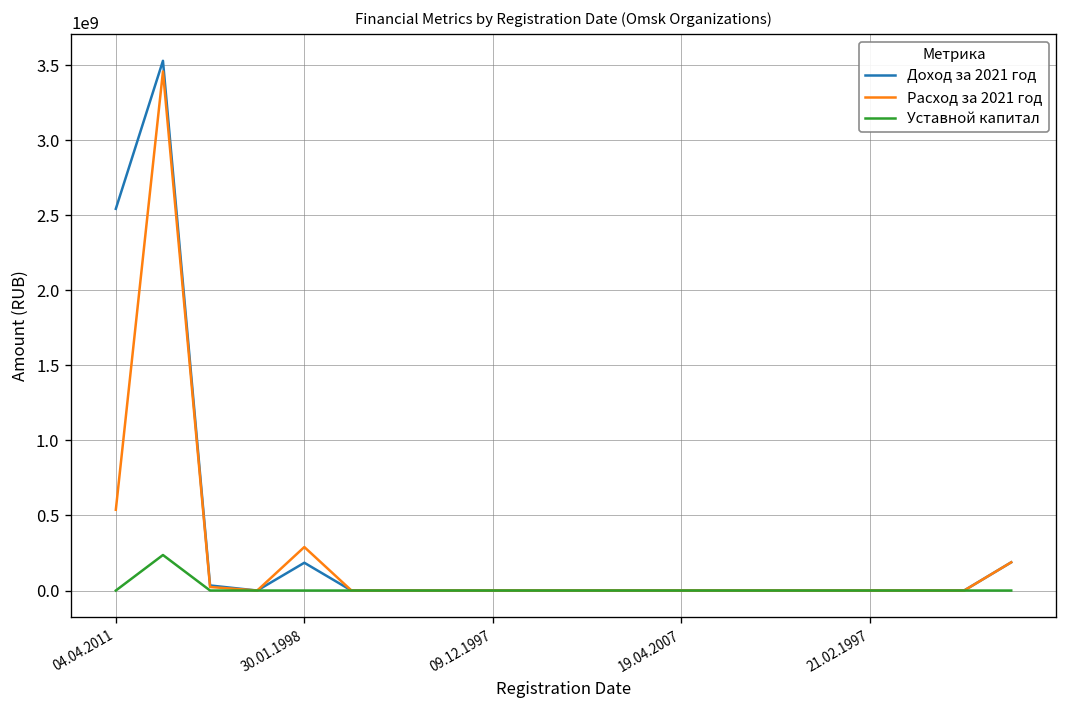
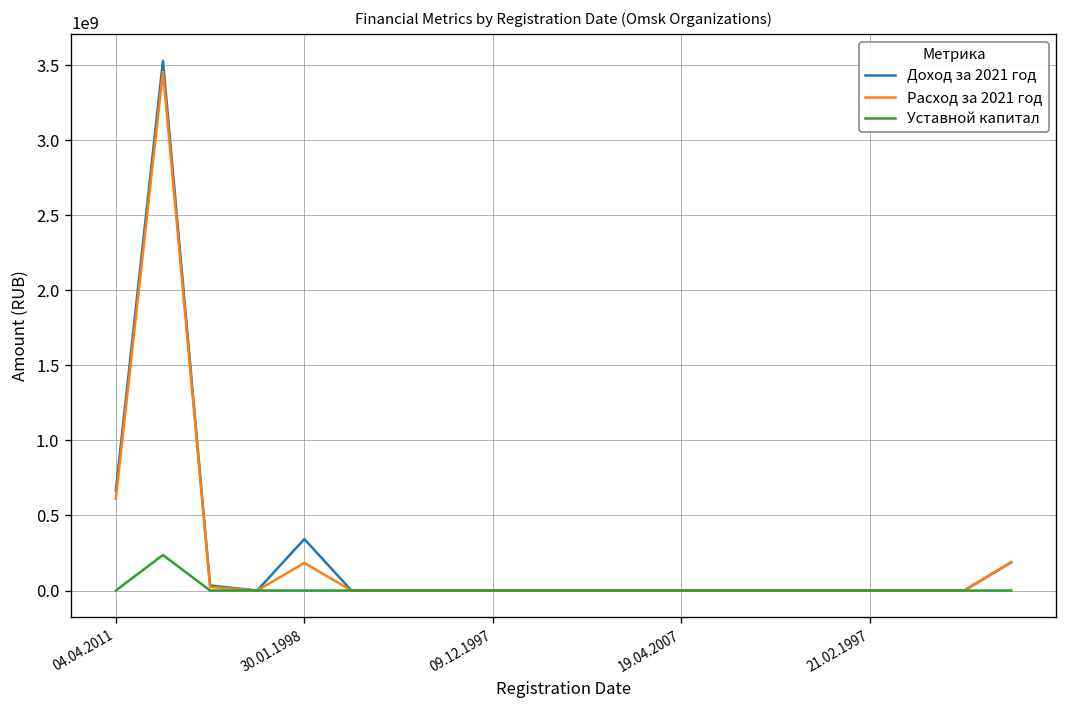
  {
    "Доход за 2021 год": {
-     "04.04.2011": 2540000000,
-     "30.01.1998": 190000000
+     "04.04.2011": 670000000,
+     "30.01.1998": 340000000
    },
    "Расход за 2021 год": {
-     "04.04.2011": 540000000,
-     "30.01.1998": 290000000
+     "04.04.2011": 610000000,
+     "30.01.1998": 180000000
    },
    "Уставной капитал": {
      "04.04.2011": 0,
      "30.01.1998": 0
    }
  }
